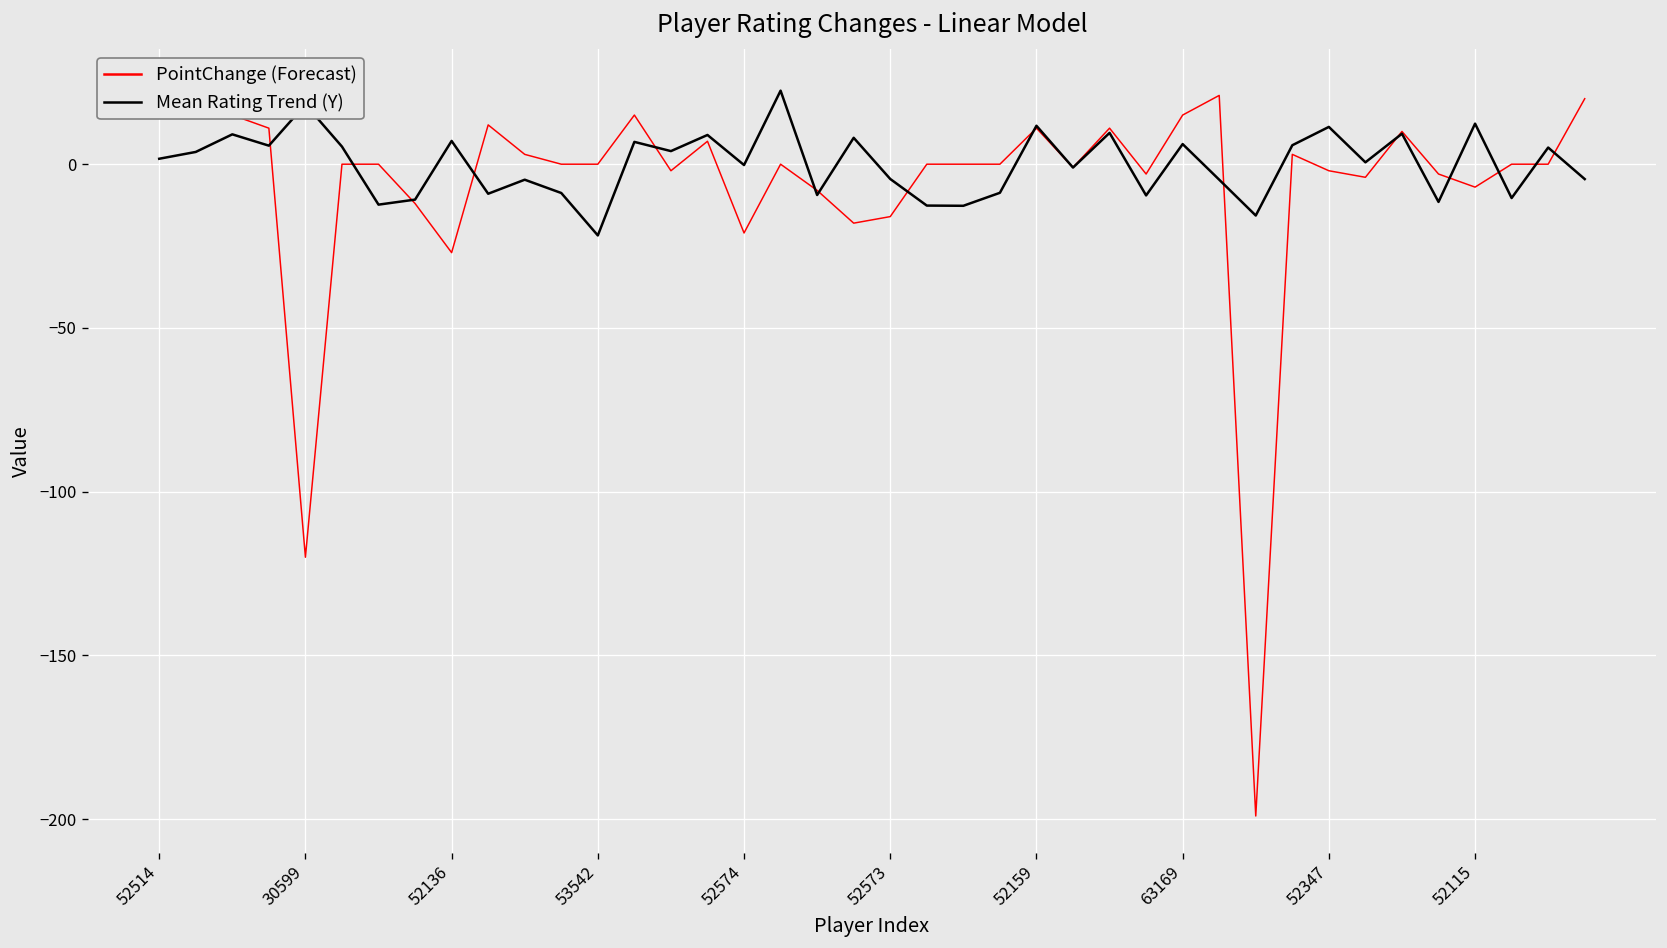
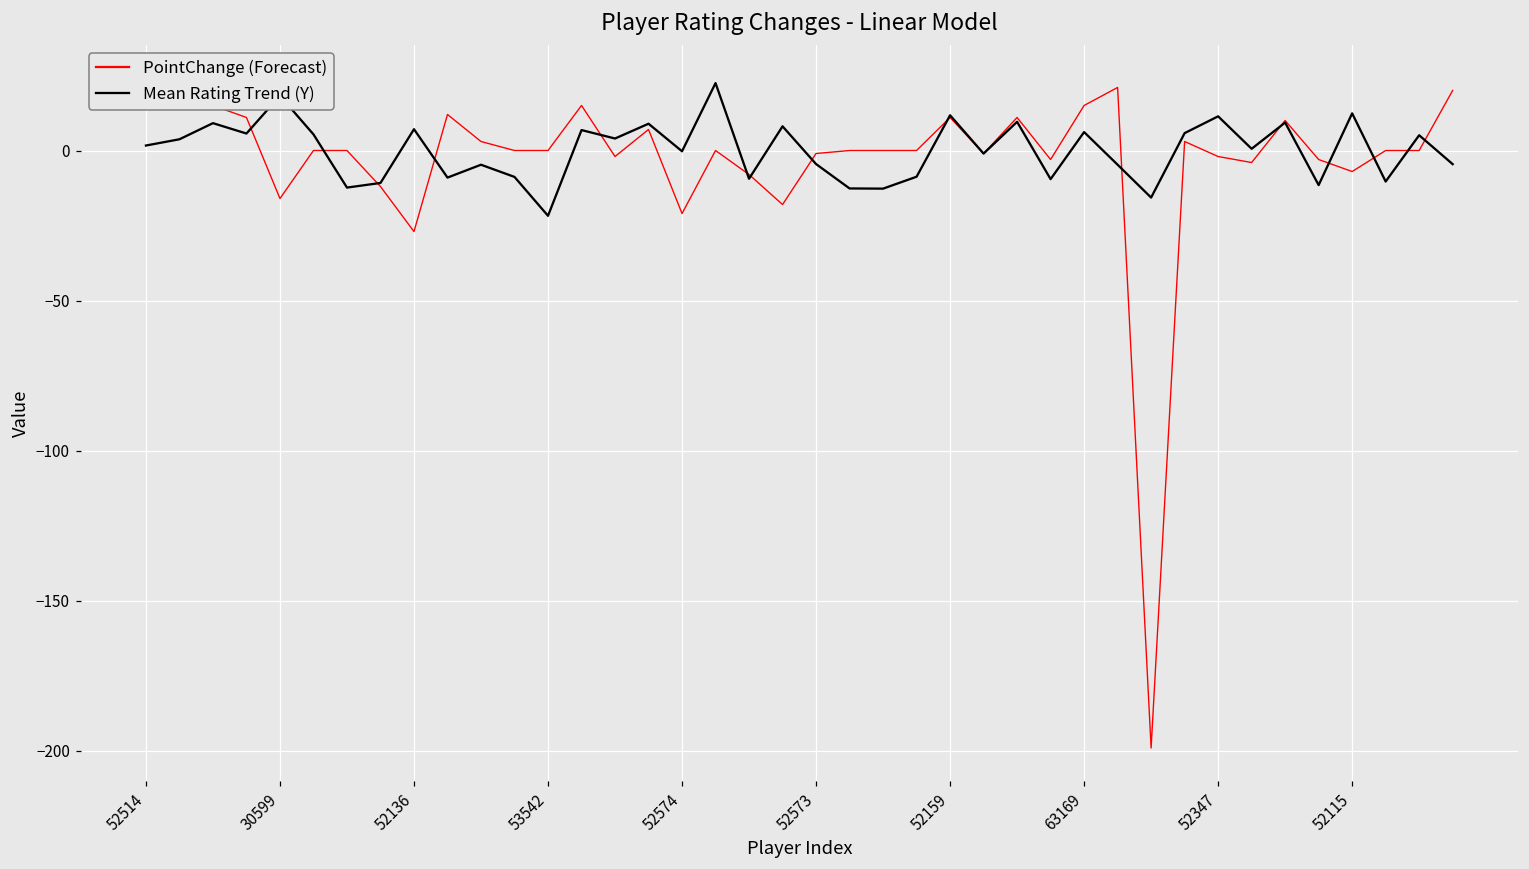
  {
    "PointChange (Forecast)": {
-     "30599": -120,
+     "30599": -16,
      "52136": -27,
      "53542": 0,
      "52574": -21,
-     "52573": -16,
+     "52573": -1,
      "63169": 15,
      "52347": -2,
      "52115": -7
    },
    "Mean Rating Trend (Y)": {
      "52514": 2,
      "52136": 7,
      "53542": -22,
      "52574": 0,
      "52573": -5,
      "63169": 6,
      "52347": 11,
      "52115": 12
    }
  }
